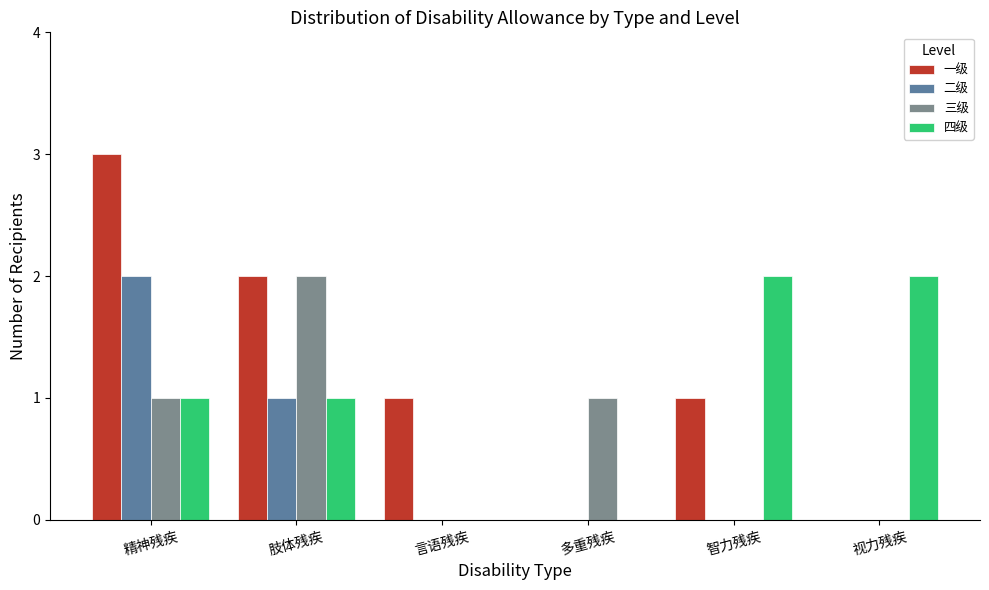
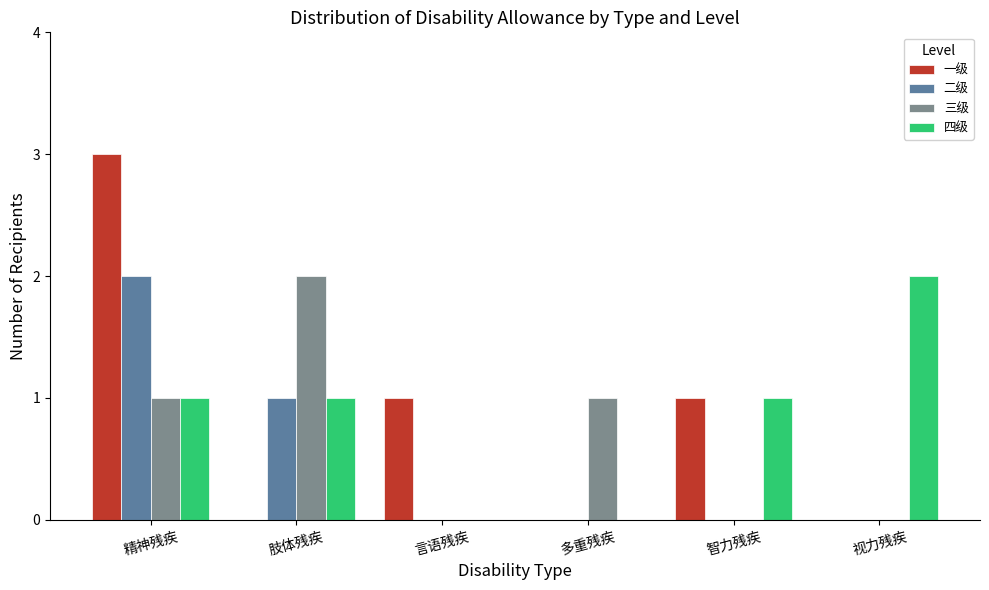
  {
    "一级": {
      "精神残疾": 3,
-     "肢体残疾": 2,
+     "肢体残疾": 0,
      "言语残疾": 1,
      "多重残疾": 0,
      "智力残疾": 1,
      "视力残疾": 0
    },
    "四级": {
      "精神残疾": 1,
      "肢体残疾": 1,
      "言语残疾": 0,
      "多重残疾": 0,
-     "智力残疾": 2,
+     "智力残疾": 1,
      "视力残疾": 2
    }
  }
